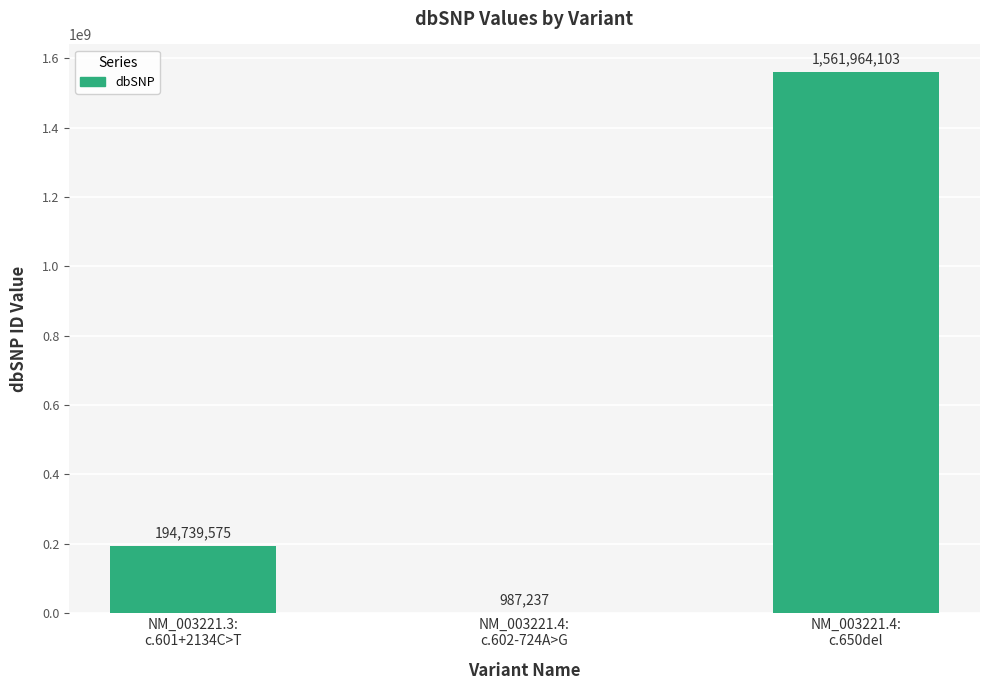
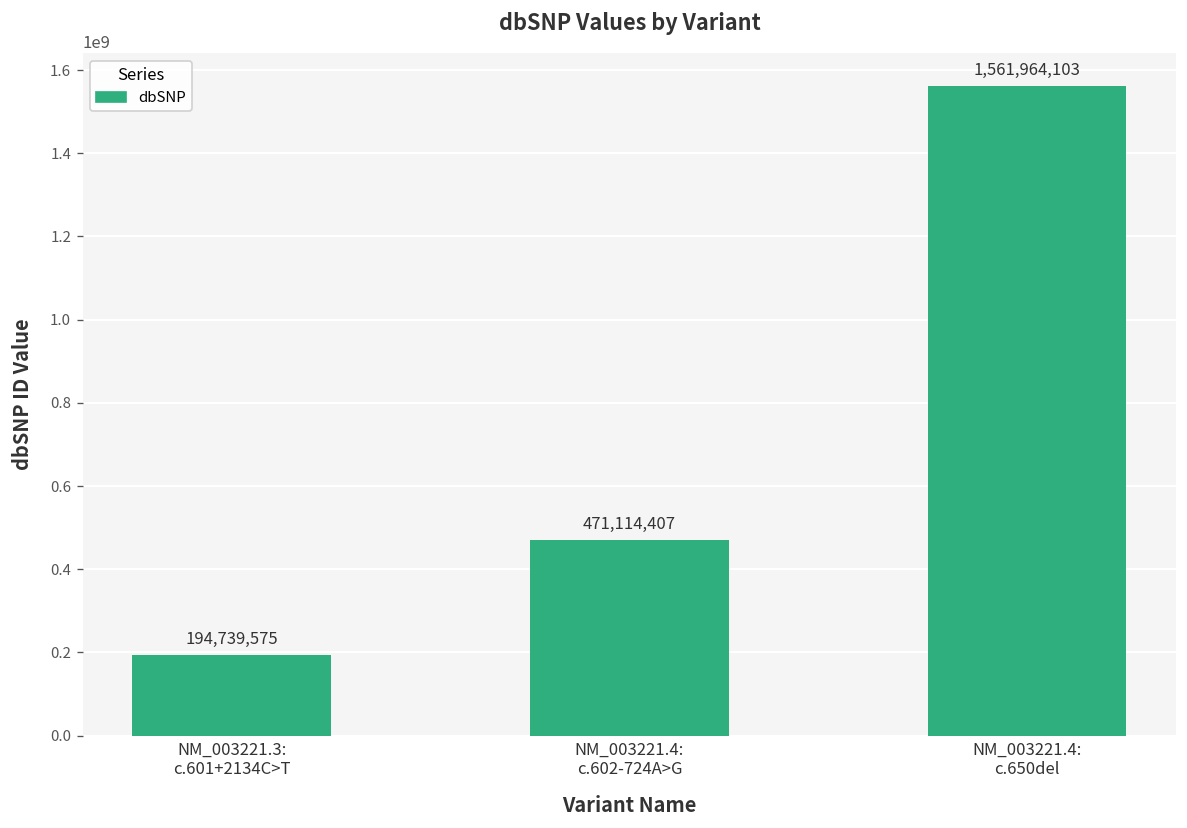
  {
    "NM_003221.3: c.601+2134C>T": "194,739,575",
-   "NM_003221.4: c.602-724A>G": "987,237",
+   "NM_003221.4: c.602-724A>G": "471,114,407",
    "NM_003221.4: c.650del": "1,561,964,103"
  }
